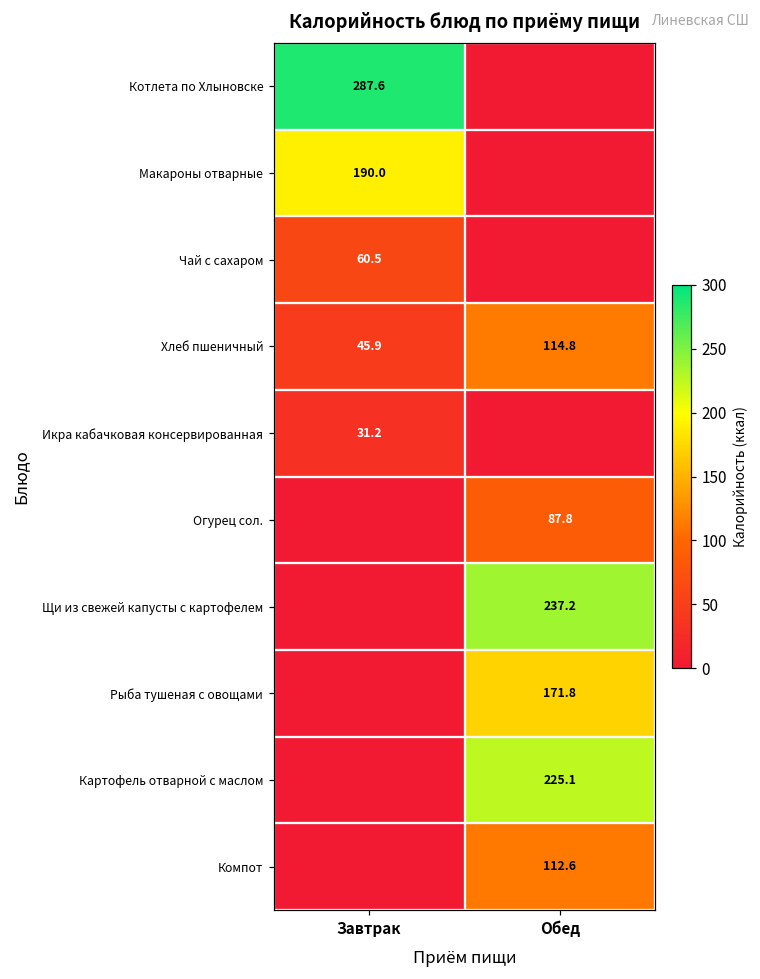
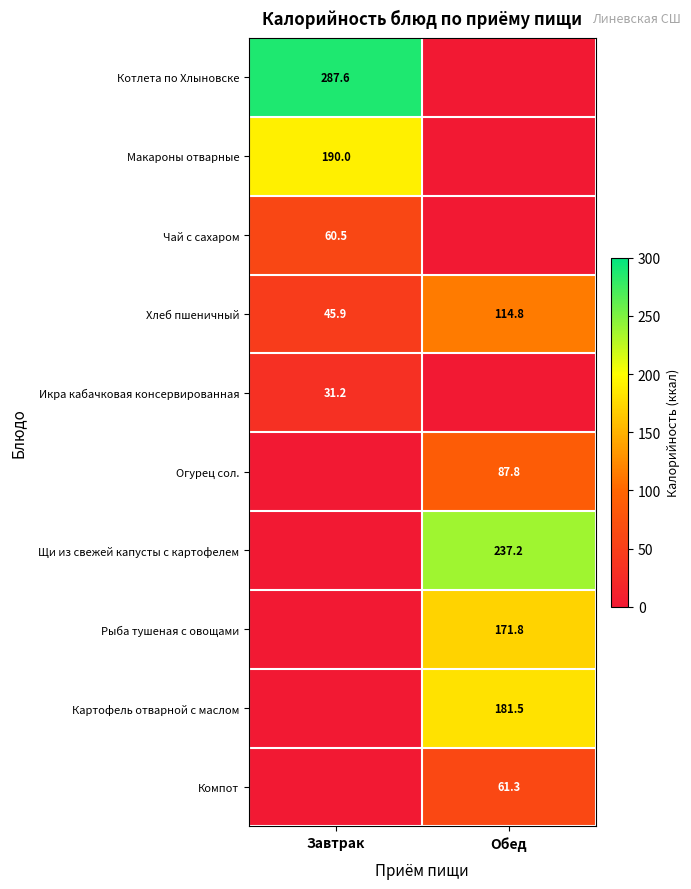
  {
    "Котлета по Хлыновске": {
      "Завтрак": 287.6
    },
    "Макароны отварные": {
      "Завтрак": 190.0
    },
    "Чай с сахаром": {
      "Завтрак": 60.5
    },
    "Хлеб пшеничный": {
      "Завтрак": 45.9,
      "Обед": 114.8
    },
    "Икра кабачковая консервированная": {
      "Завтрак": 31.2
    },
    "Огурец сол.": {
      "Обед": 87.8
    },
    "Щи из свежей капусты с картофелем": {
      "Обед": 237.2
    },
    "Рыба тушеная с овощами": {
      "Обед": 171.8
    },
    "Картофель отварной с маслом": {
-     "Обед": 225.1
+     "Обед": 181.5
    },
    "Компот": {
-     "Обед": 112.6
+     "Обед": 61.3
    }
  }
